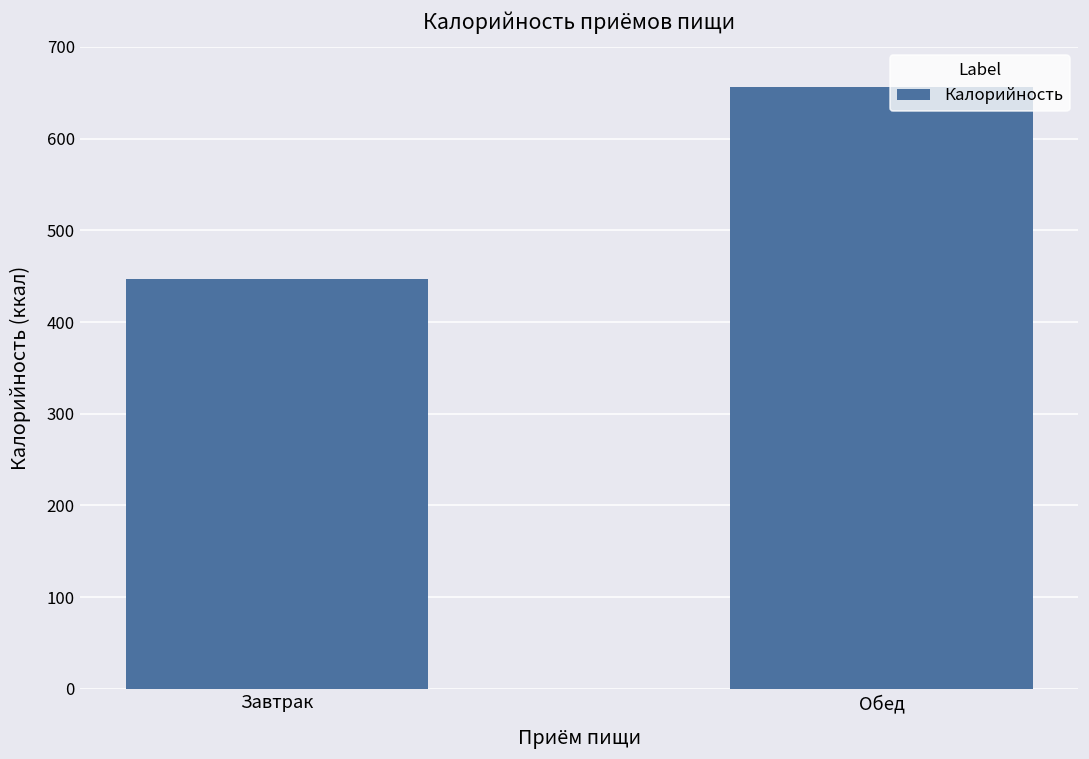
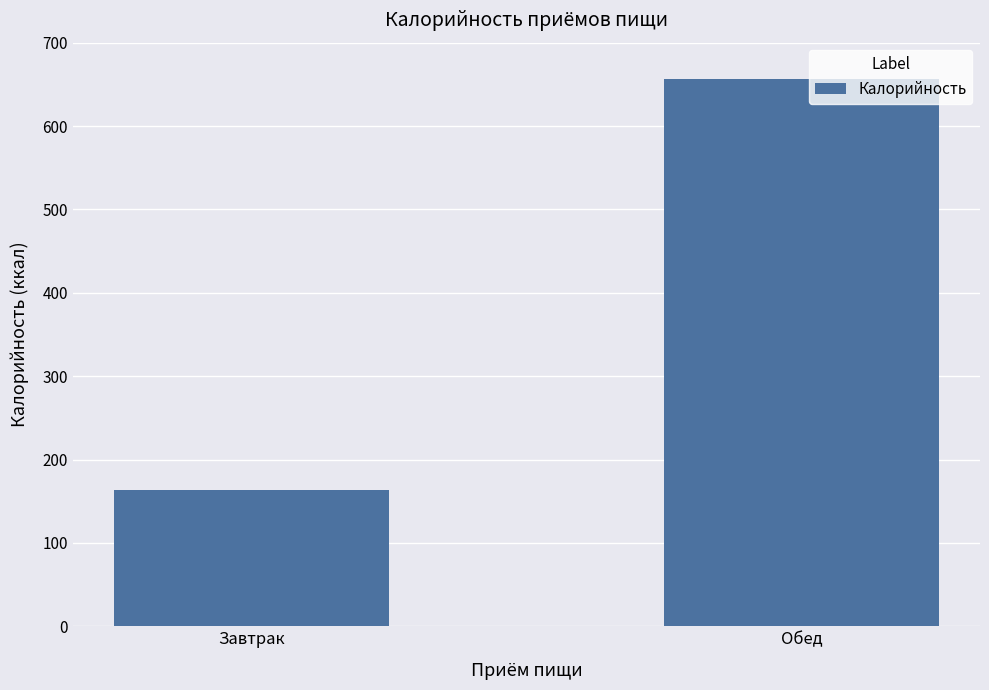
  {
-   "Завтрак": 450,
+   "Завтрак": 160,
    "Обед": 660
  }
